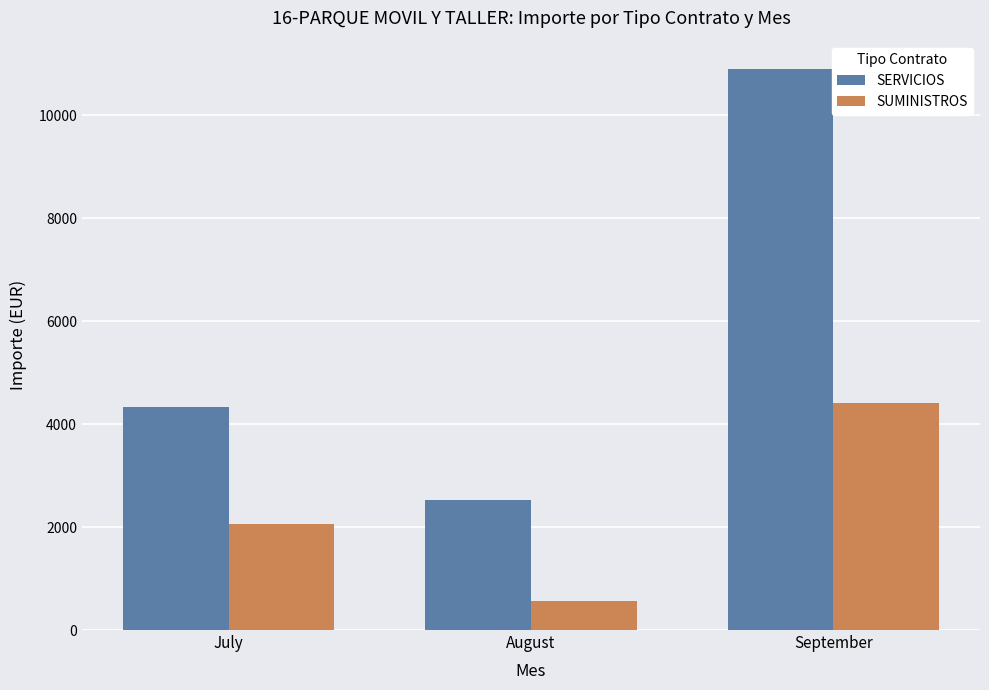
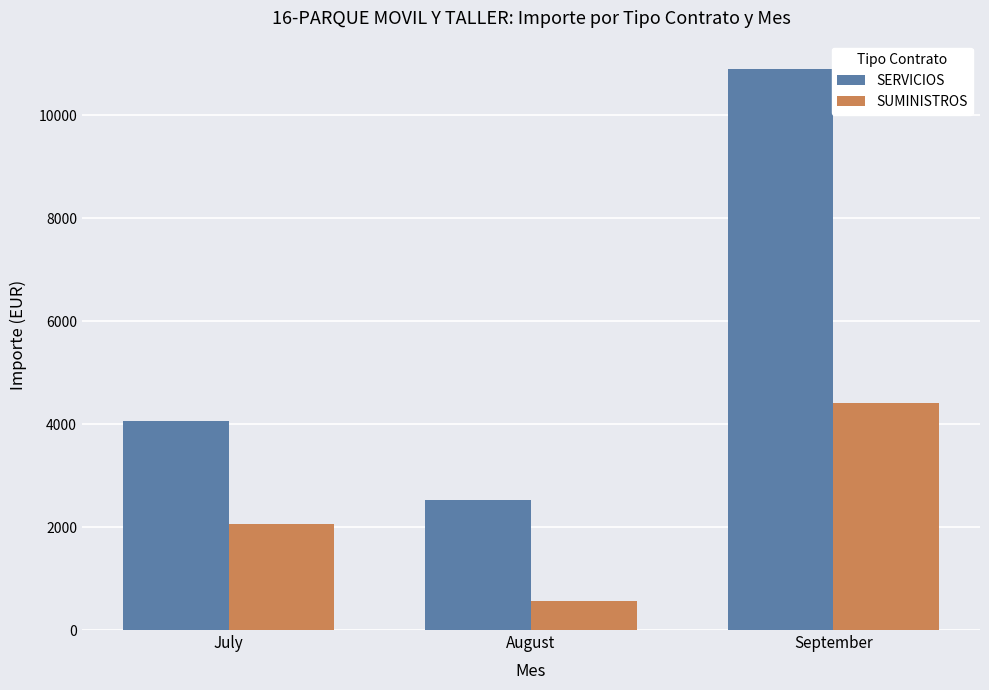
  {
    "SERVICIOS": {
-     "July": 4300,
+     "July": 4100,
      "August": 2500,
      "September": 10900
    },
    "SUMINISTROS": {
      "July": 2100,
      "August": 600,
      "September": 4400
    }
  }
